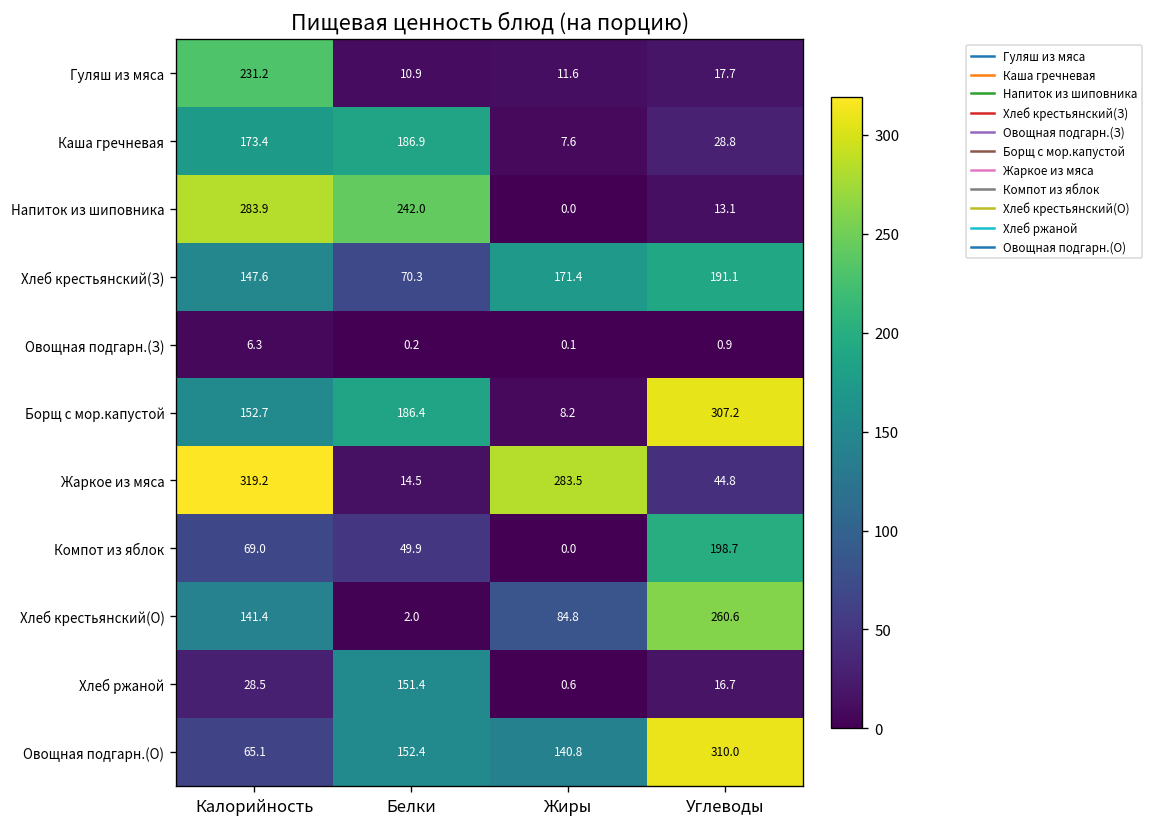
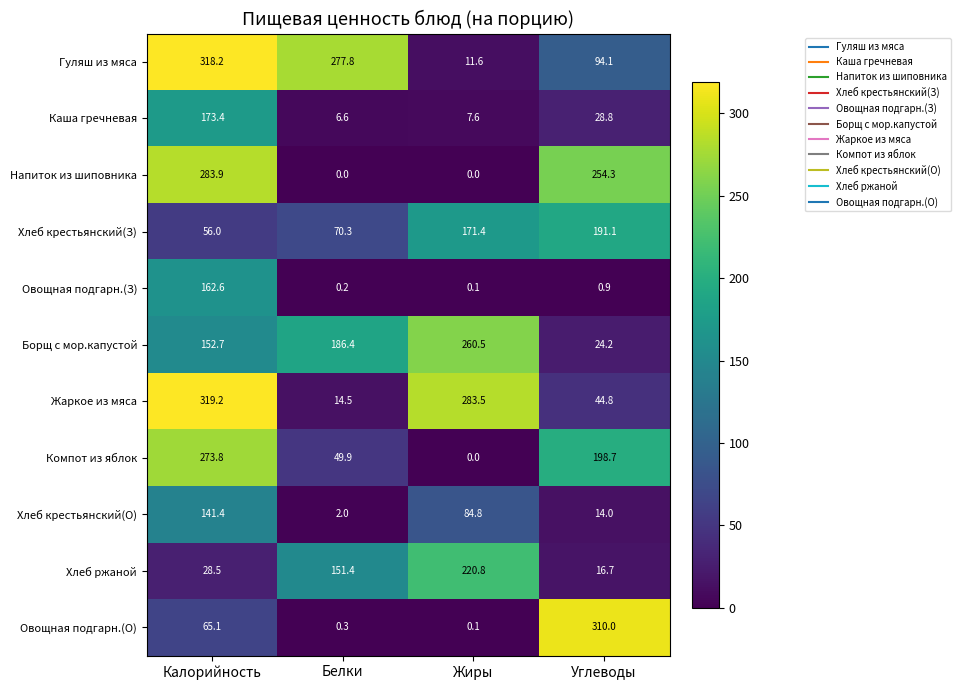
  {
    "Гуляш из мяса": {
-     "Калорийность": 231.2,
-     "Белки": 10.9,
+     "Калорийность": 318.2,
+     "Белки": 277.8,
      "Жиры": 11.6,
-     "Углеводы": 17.7
+     "Углеводы": 94.1
    },
    "Каша гречневая": {
      "Калорийность": 173.4,
-     "Белки": 186.9,
+     "Белки": 6.6,
      "Жиры": 7.6,
      "Углеводы": 28.8
    },
    "Напиток из шиповника": {
      "Калорийность": 283.9,
-     "Белки": 242.0,
+     "Белки": 0.0,
      "Жиры": 0.0,
-     "Углеводы": 13.1
+     "Углеводы": 254.3
    },
    "Хлеб крестьянский(З)": {
-     "Калорийность": 147.6,
+     "Калорийность": 56.0,
      "Белки": 70.3,
      "Жиры": 171.4,
      "Углеводы": 191.1
    },
    "Овощная подгарн.(З)": {
-     "Калорийность": 6.3,
+     "Калорийность": 162.6,
      "Белки": 0.2,
      "Жиры": 0.1,
      "Углеводы": 0.9
    },
    "Борщ с мор.капустой": {
      "Калорийность": 152.7,
      "Белки": 186.4,
-     "Жиры": 8.2,
-     "Углеводы": 307.2
+     "Жиры": 260.5,
+     "Углеводы": 24.2
    },
    "Жаркое из мяса": {
      "Калорийность": 319.2,
      "Белки": 14.5,
      "Жиры": 283.5,
      "Углеводы": 44.8
    },
    "Компот из яблок": {
-     "Калорийность": 69.0,
+     "Калорийность": 273.8,
      "Белки": 49.9,
      "Жиры": 0.0,
      "Углеводы": 198.7
    },
    "Хлеб крестьянский(О)": {
      "Калорийность": 141.4,
      "Белки": 2.0,
      "Жиры": 84.8,
-     "Углеводы": 260.6
+     "Углеводы": 14.0
    },
    "Хлеб ржаной": {
      "Калорийность": 28.5,
      "Белки": 151.4,
-     "Жиры": 0.6,
+     "Жиры": 220.8,
      "Углеводы": 16.7
    },
    "Овощная подгарн.(О)": {
      "Калорийность": 65.1,
-     "Белки": 152.4,
-     "Жиры": 140.8,
+     "Белки": 0.3,
+     "Жиры": 0.1,
      "Углеводы": 310.0
    }
  }
